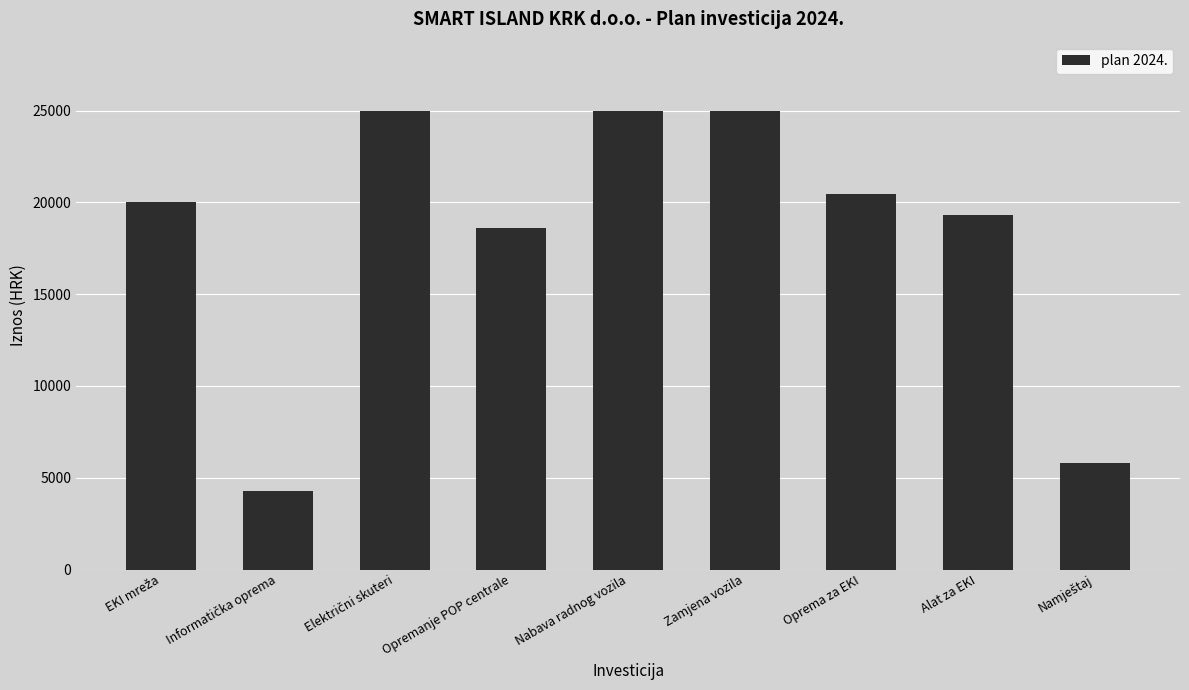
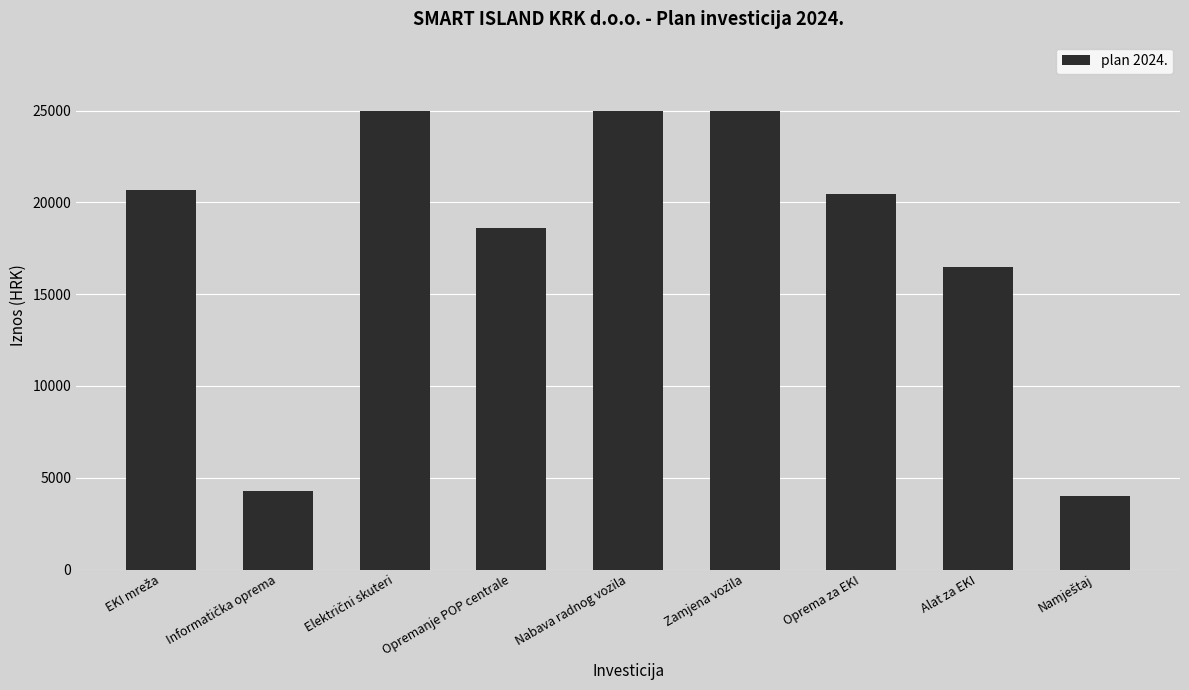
  {
-   "EKI mreža": 20000,
+   "EKI mreža": 20700,
    "Informatička oprema": 4300,
    "Električni skuteri": 25000,
    "Opremanje POP centrale": 18600,
    "Nabava radnog vozila": 25000,
    "Zamjena vozila": 25000,
    "Oprema za EKI": 20500,
-   "Alat za EKI": 19300,
-   "Namještaj": 5800
+   "Alat za EKI": 16500,
+   "Namještaj": 4000
  }
